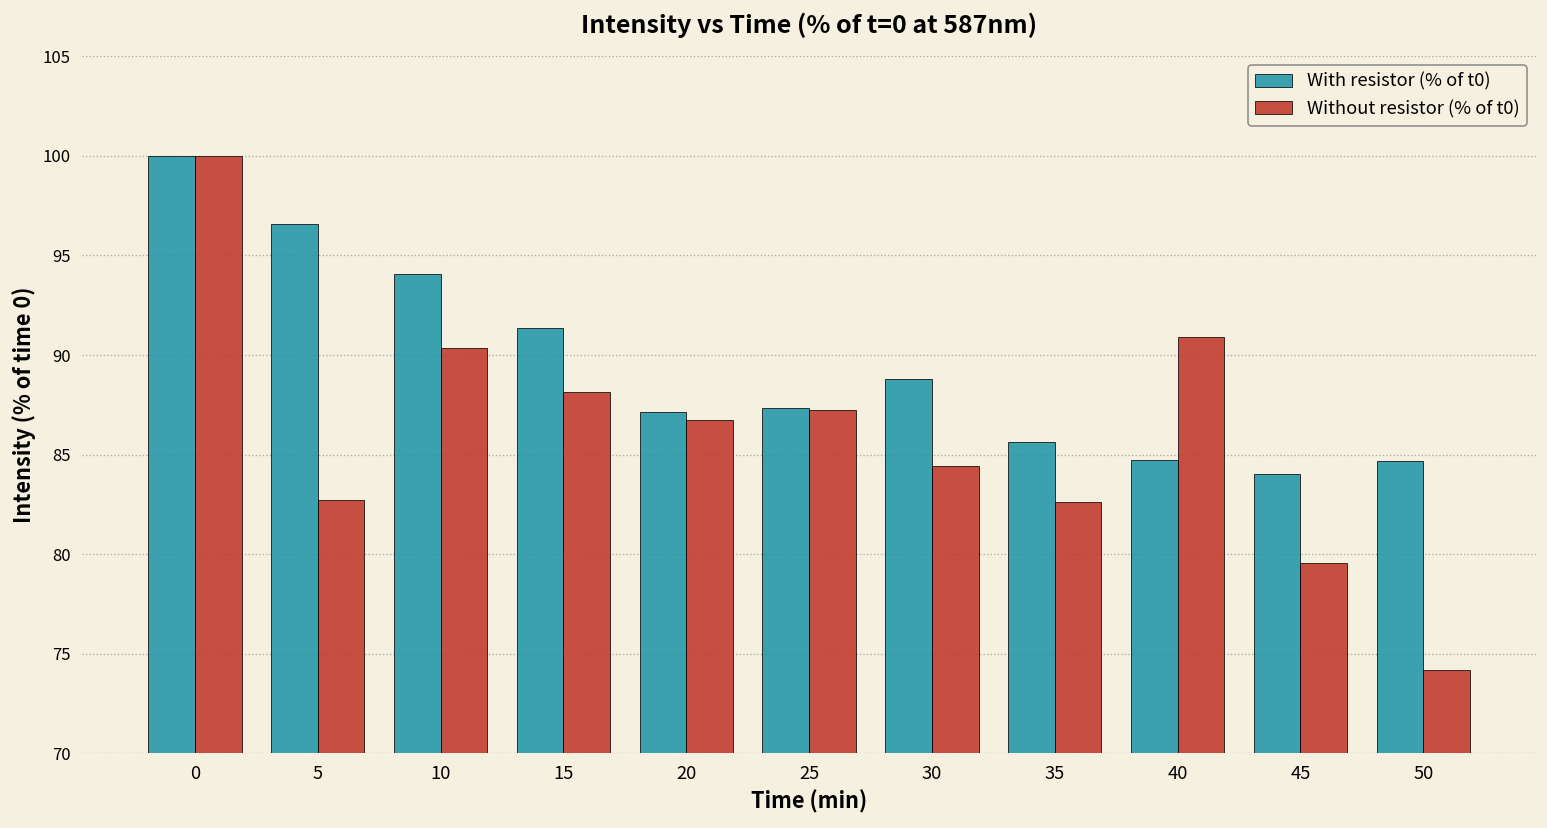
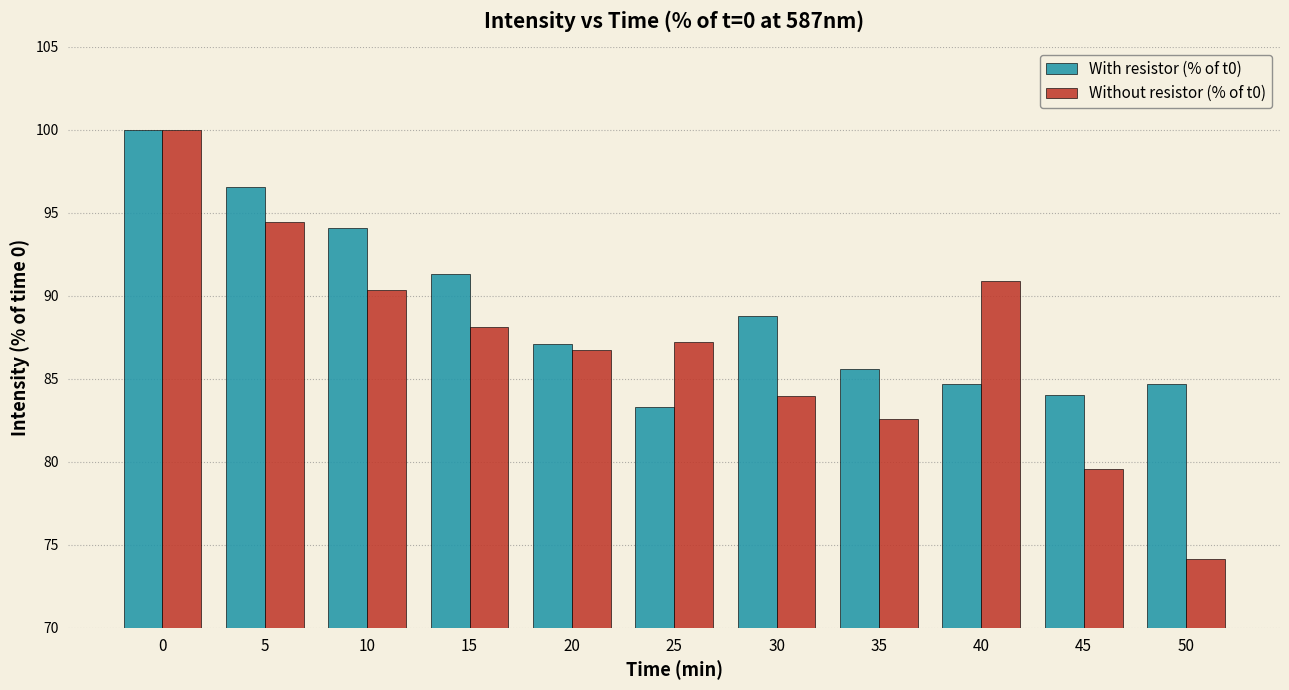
  {
    "With resistor (% of t0)": {
      "0": 100.0,
      "5": 96.6,
      "10": 94.1,
      "15": 91.3,
      "20": 87.1,
-     "25": 87.3,
+     "25": 83.3,
      "30": 88.8,
      "35": 85.6,
      "40": 84.7,
      "45": 84.0,
      "50": 84.7
    },
    "Without resistor (% of t0)": {
      "0": 100.0,
-     "5": 82.7,
+     "5": 94.5,
      "10": 90.3,
      "15": 88.1,
      "20": 86.8,
      "25": 87.2,
-     "30": 84.4,
+     "30": 83.9,
      "35": 82.6,
      "40": 90.9,
      "45": 79.6,
      "50": 74.2
    }
  }
